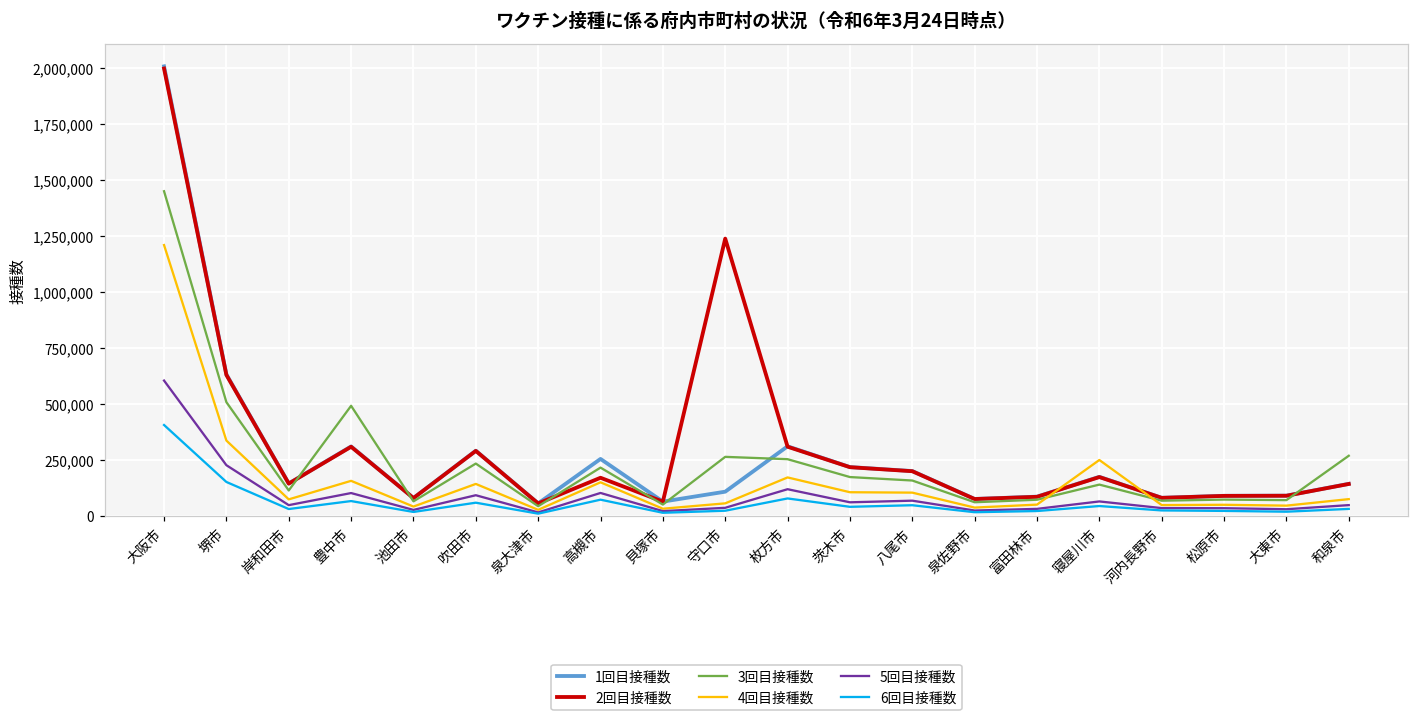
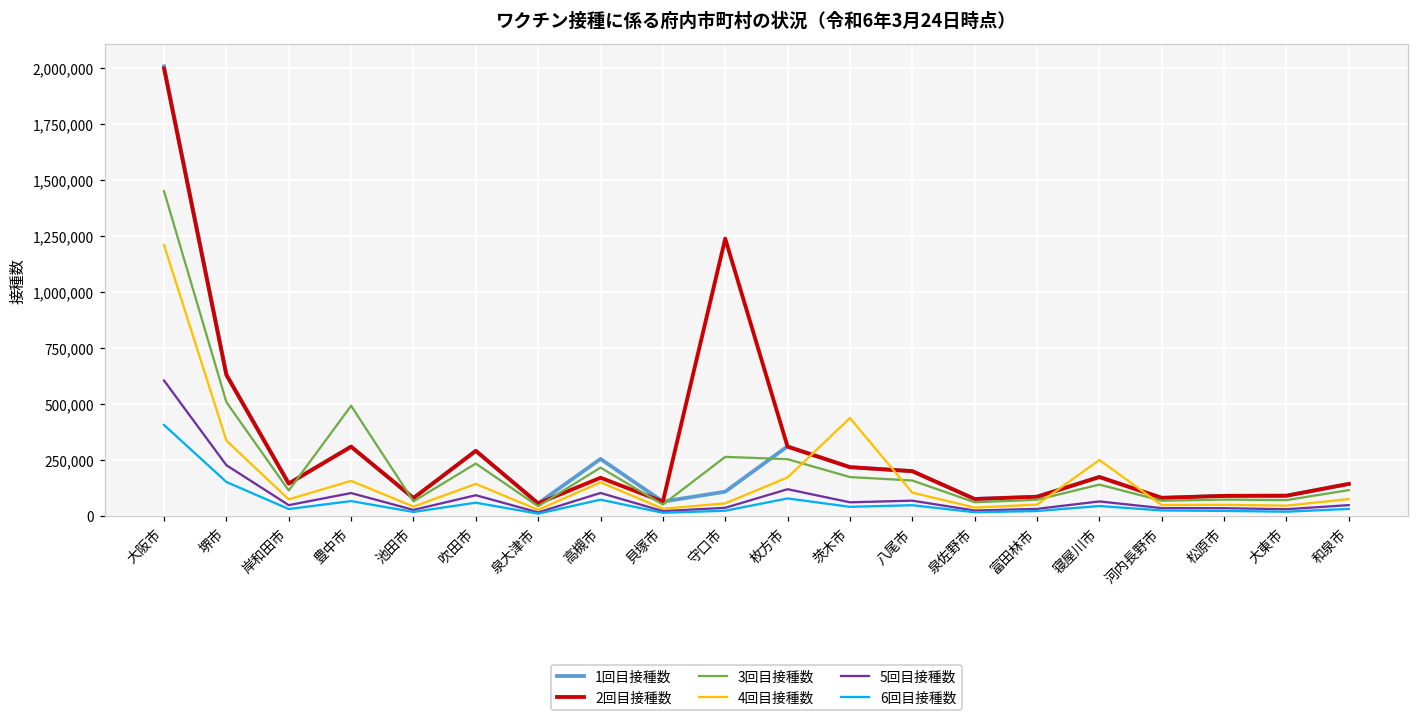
  {
    "1回目接種数": {
      "高槻市": "250,000",
      "守口市": "110,000"
    },
    "2回目接種数": {
      "高槻市": "170,000",
      "守口市": "1,240,000"
    },
    "3回目接種数": {
      "大阪市": "1,450,000",
      "堺市": "510,000",
      "岸和田市": "110,000",
      "豊中市": "490,000",
      "池田市": "70,000",
      "吹田市": "230,000",
      "泉大津市": "40,000",
      "高槻市": "220,000",
      "貝塚市": "50,000",
      "守口市": "260,000",
      "枚方市": "250,000",
      "茨木市": "170,000",
      "八尾市": "160,000",
      "泉佐野市": "60,000",
      "富田林市": "70,000",
      "寝屋川市": "140,000",
      "河内長野市": "70,000",
      "松原市": "70,000",
      "大東市": "70,000",
-     "和泉市": "270,000"
+     "和泉市": "120,000"
    },
    "4回目接種数": {
      "大阪市": "1,210,000",
      "堺市": "340,000",
      "岸和田市": "70,000",
      "豊中市": "160,000",
      "池田市": "40,000",
      "吹田市": "140,000",
      "高槻市": "150,000",
      "守口市": "60,000",
      "枚方市": "170,000",
-     "茨木市": "110,000",
+     "茨木市": "440,000",
      "八尾市": "100,000",
      "泉佐野市": "40,000",
      "富田林市": "50,000",
      "寝屋川市": "250,000",
      "河内長野市": "50,000",
      "松原市": "50,000",
      "大東市": "50,000",
      "和泉市": "80,000"
    },
    "5回目接種数": {
      "大阪市": "600,000",
      "堺市": "230,000",
      "岸和田市": "50,000",
      "豊中市": "100,000",
      "吹田市": "90,000",
      "高槻市": "100,000",
      "守口市": "40,000",
      "枚方市": "120,000",
      "茨木市": "60,000",
      "八尾市": "70,000",
      "寝屋川市": "70,000",
      "和泉市": "50,000"
    },
    "6回目接種数": {
      "大阪市": "410,000",
      "堺市": "150,000",
      "岸和田市": "30,000",
      "豊中市": "70,000",
      "吹田市": "60,000",
      "高槻市": "70,000",
      "守口市": "20,000",
      "枚方市": "80,000",
      "茨木市": "40,000",
      "八尾市": "50,000",
      "寝屋川市": "40,000",
      "和泉市": "30,000"
    }
  }
